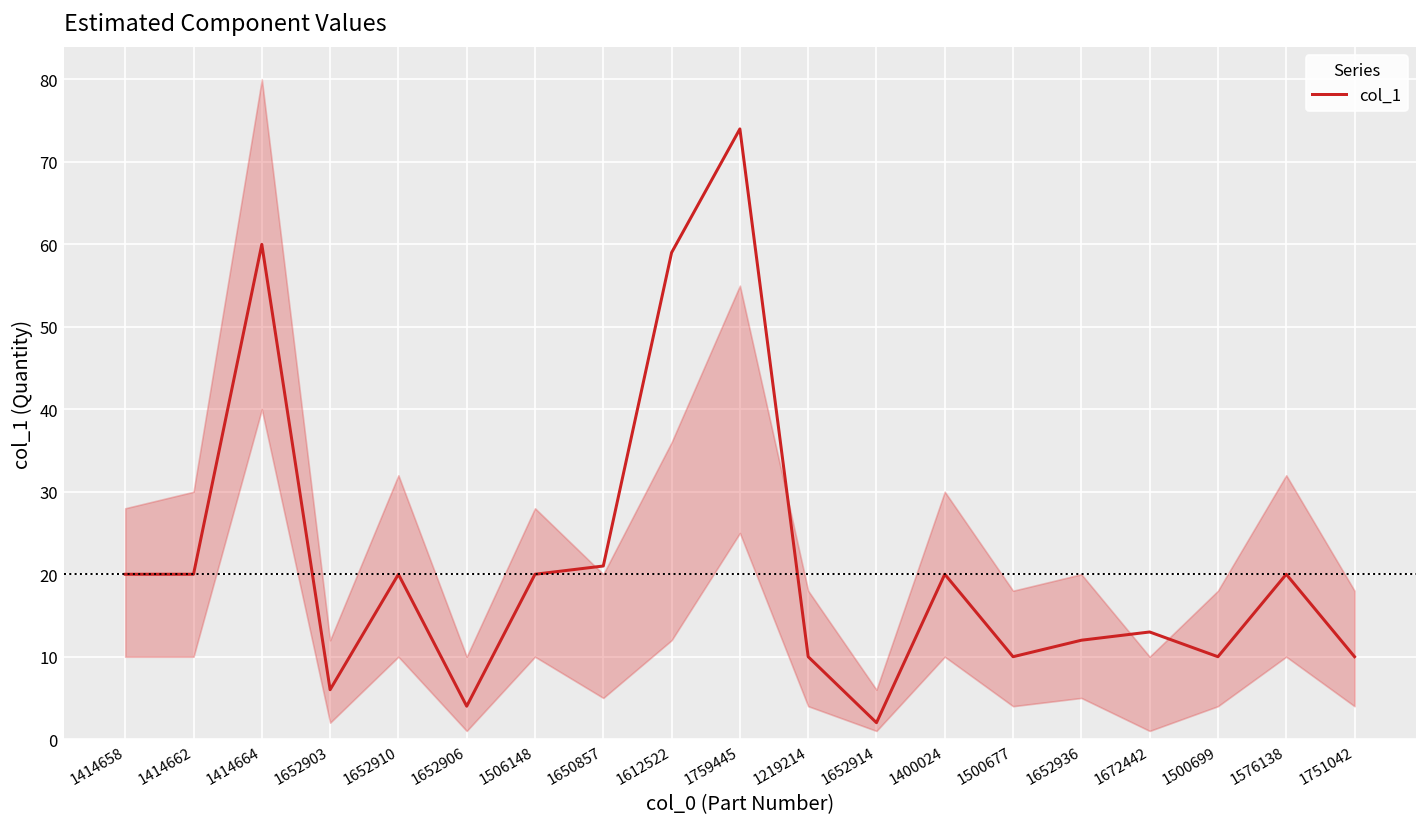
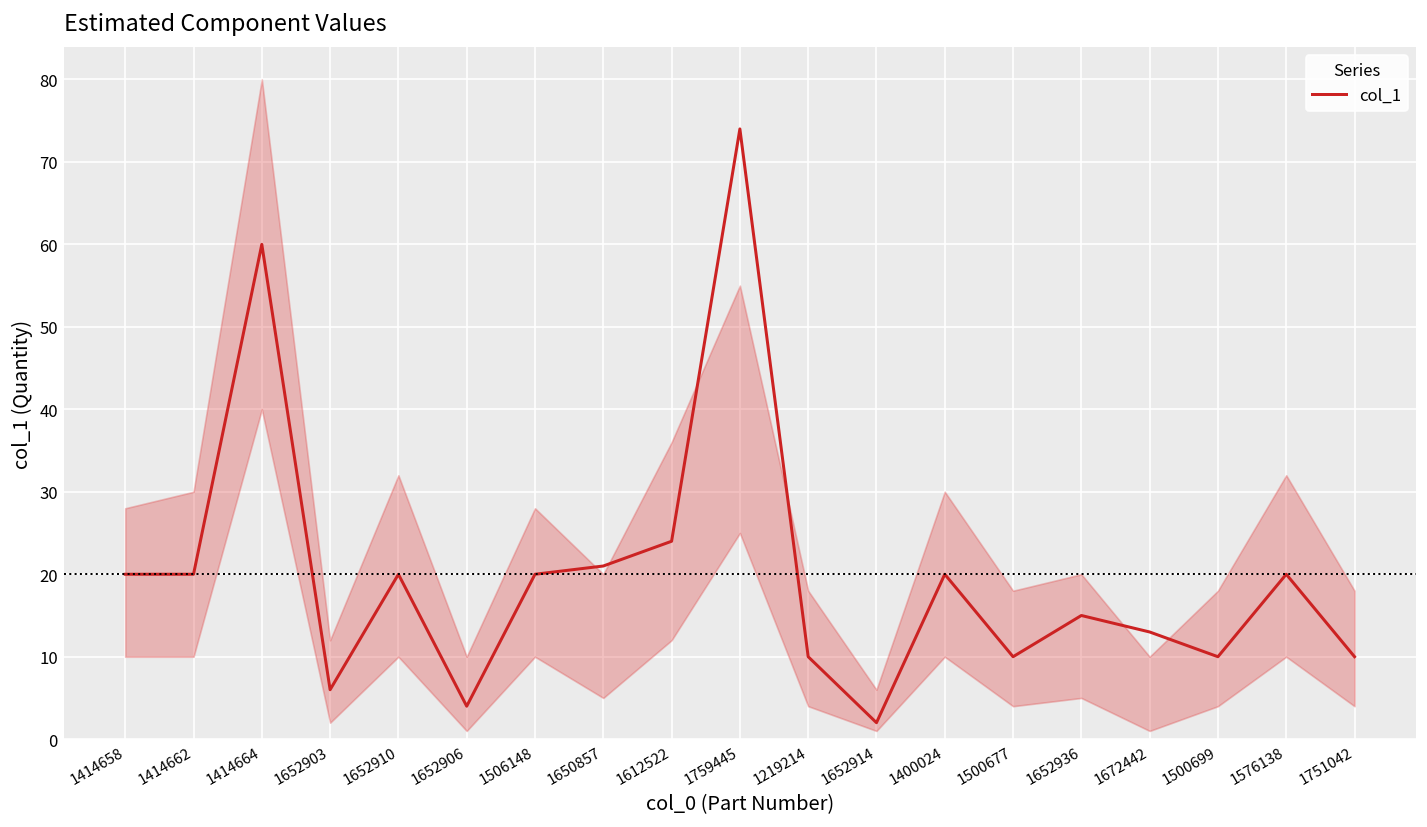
  {
    "col_1": {
      "1414658": 20,
      "1414662": 20,
      "1414664": 60,
      "1652903": 6,
      "1652910": 20,
      "1652906": 4,
      "1506148": 20,
      "1650857": 21,
-     "1612522": 59,
+     "1612522": 24,
      "1759445": 74,
      "1219214": 10,
      "1652914": 2,
      "1400024": 20,
      "1500677": 10,
-     "1652936": 12,
+     "1652936": 15,
      "1672442": 13,
      "1500699": 10,
      "1576138": 20,
      "1751042": 10
    }
  }
